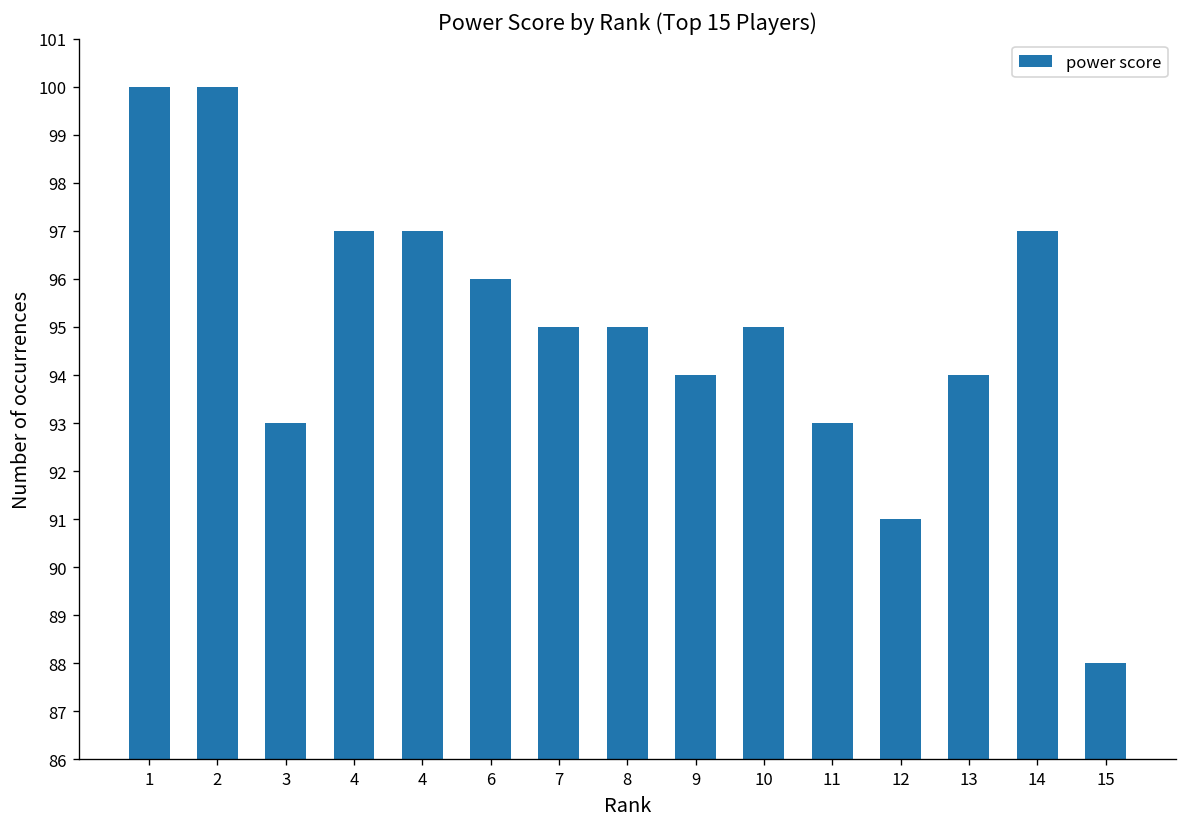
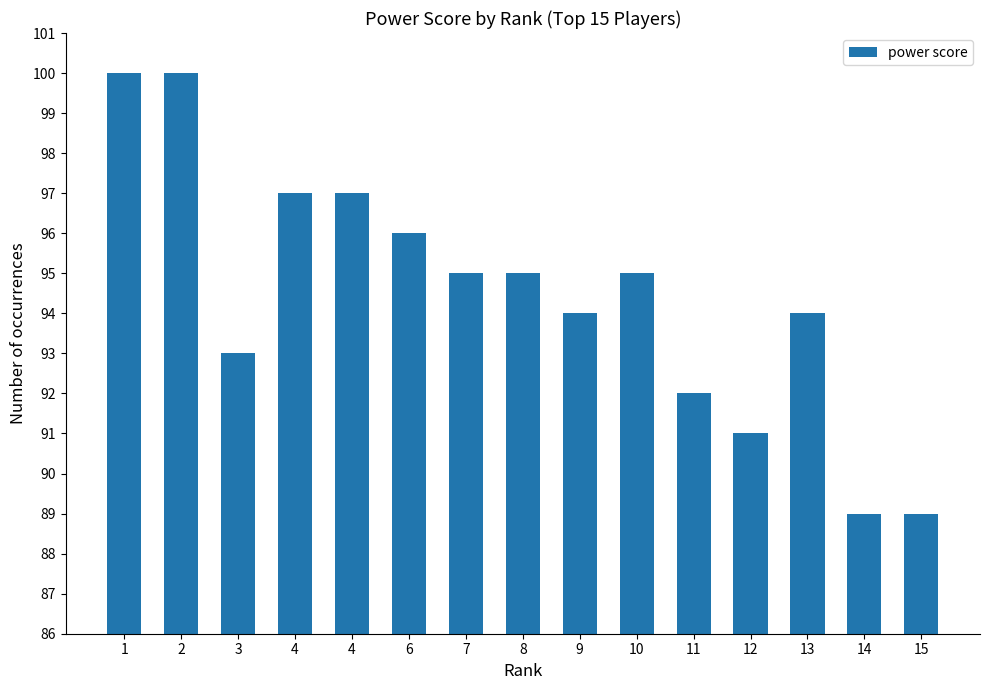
  {
    "1": 100,
    "2": 100,
    "3": 93,
    "6": 96,
    "7": 95,
    "8": 95,
    "9": 94,
    "10": 95,
-   "11": 93,
+   "11": 92,
    "12": 91,
    "13": 94,
-   "14": 97,
-   "15": 88
+   "14": 89,
+   "15": 89
  }
